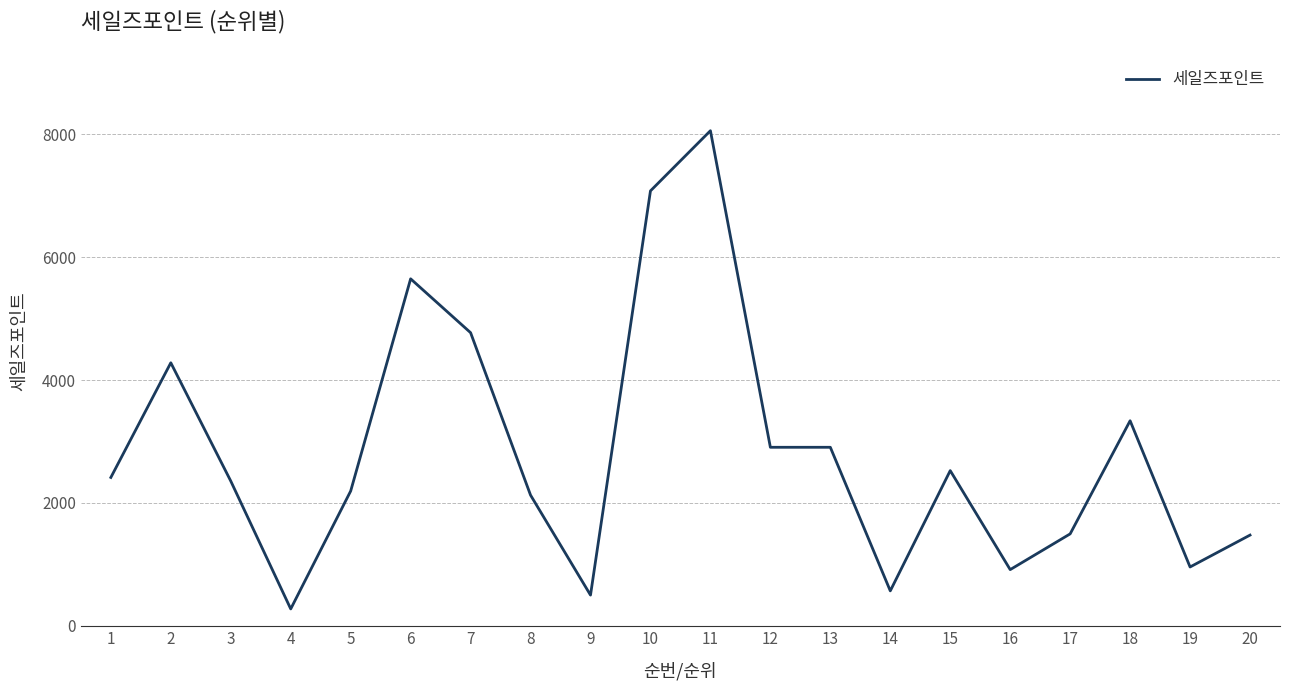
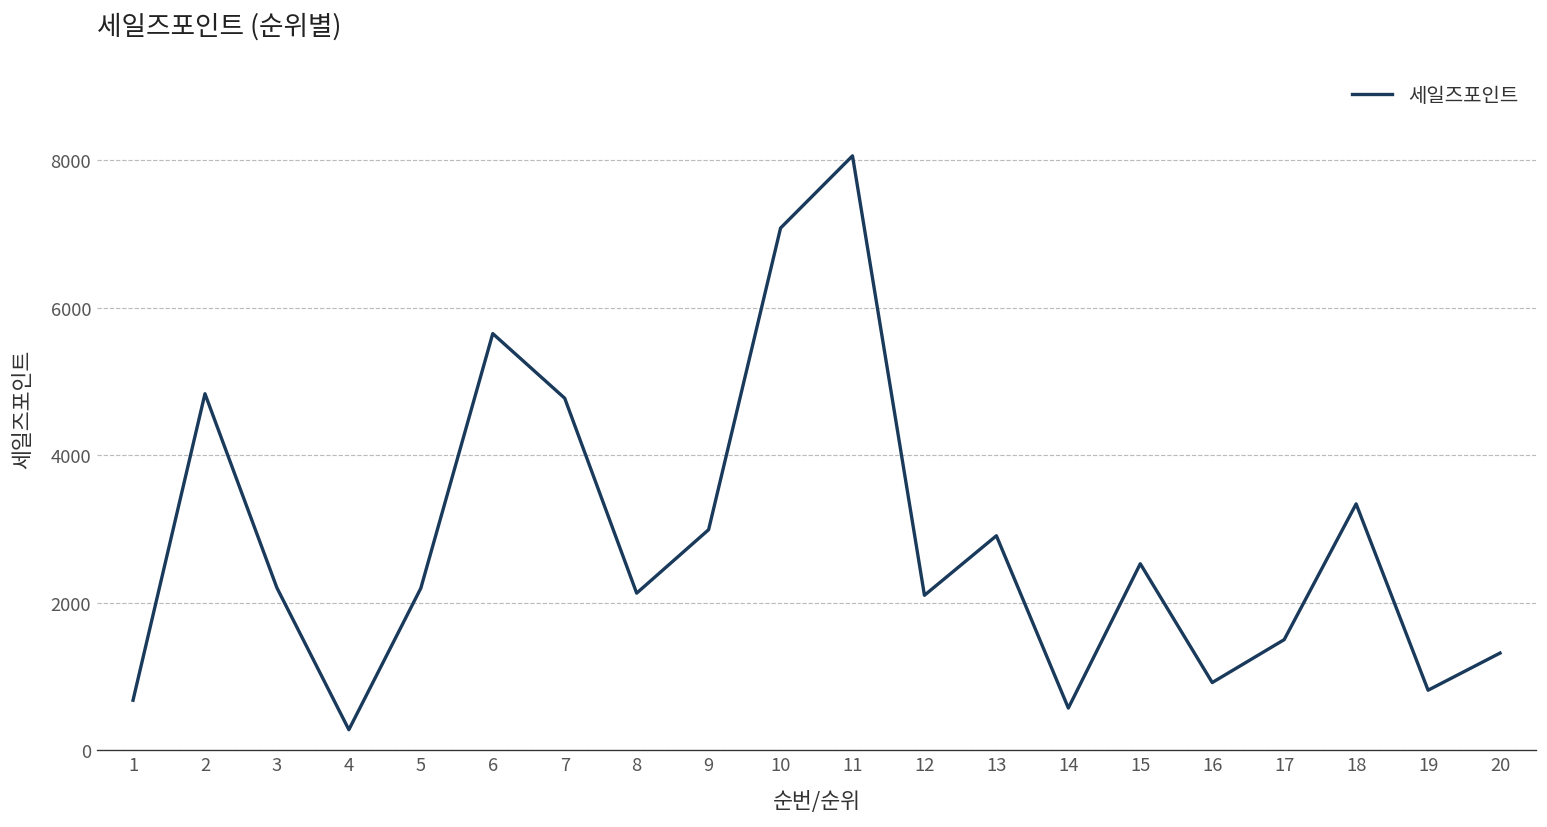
  {
-   "1": 2400,
-   "2": 4300,
-   "3": 2400,
+   "1": 700,
+   "2": 4800,
+   "3": 2200,
    "4": 300,
    "5": 2200,
    "6": 5600,
    "7": 4800,
    "8": 2100,
-   "9": 500,
+   "9": 3000,
    "10": 7100,
    "11": 8100,
-   "12": 2900,
+   "12": 2100,
    "13": 2900,
    "14": 600,
    "15": 2500,
    "16": 900,
    "17": 1500,
    "18": 3300,
-   "19": 1000,
-   "20": 1500
+   "19": 800,
+   "20": 1300
  }
